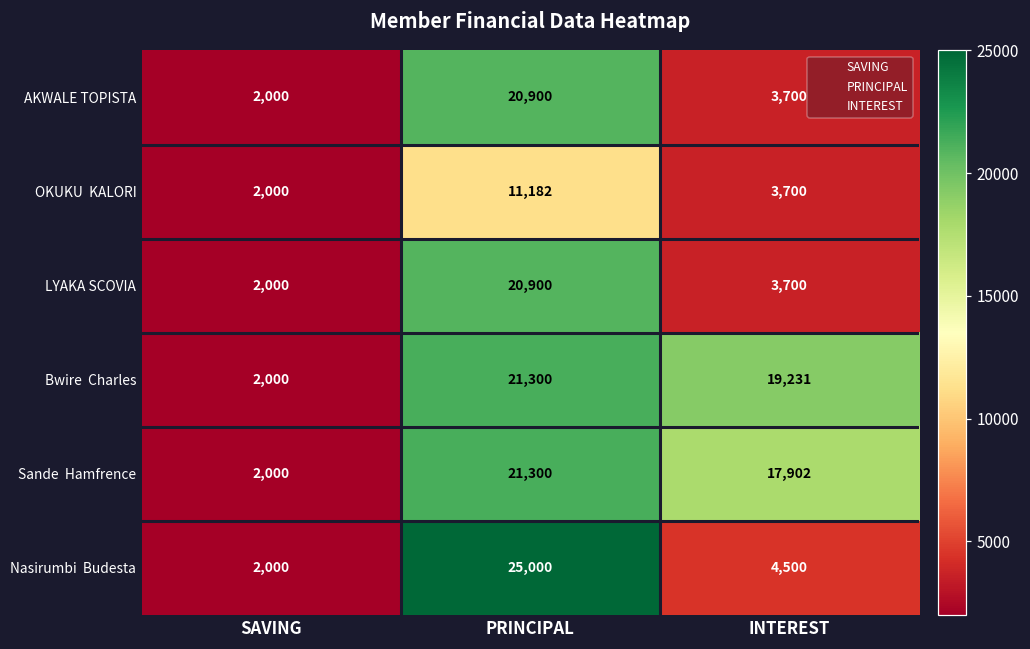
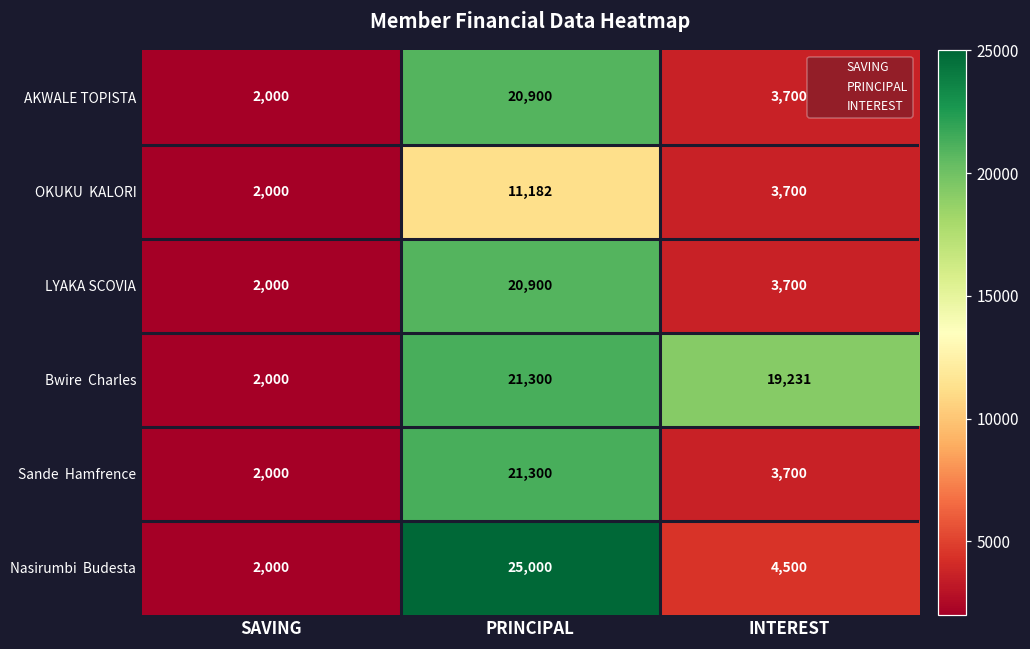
  {
    "AKWALE TOPISTA": {
      "SAVING": "2,000",
      "PRINCIPAL": "20,900",
      "INTEREST": "3,700"
    },
    "OKUKU KALORI": {
      "SAVING": "2,000",
      "PRINCIPAL": "11,182",
      "INTEREST": "3,700"
    },
    "LYAKA SCOVIA": {
      "SAVING": "2,000",
      "PRINCIPAL": "20,900",
      "INTEREST": "3,700"
    },
    "Bwire Charles": {
      "SAVING": "2,000",
      "PRINCIPAL": "21,300",
      "INTEREST": "19,231"
    },
    "Sande Hamfrence": {
      "SAVING": "2,000",
      "PRINCIPAL": "21,300",
-     "INTEREST": "17,902"
+     "INTEREST": "3,700"
    },
    "Nasirumbi Budesta": {
      "SAVING": "2,000",
      "PRINCIPAL": "25,000",
      "INTEREST": "4,500"
    }
  }
